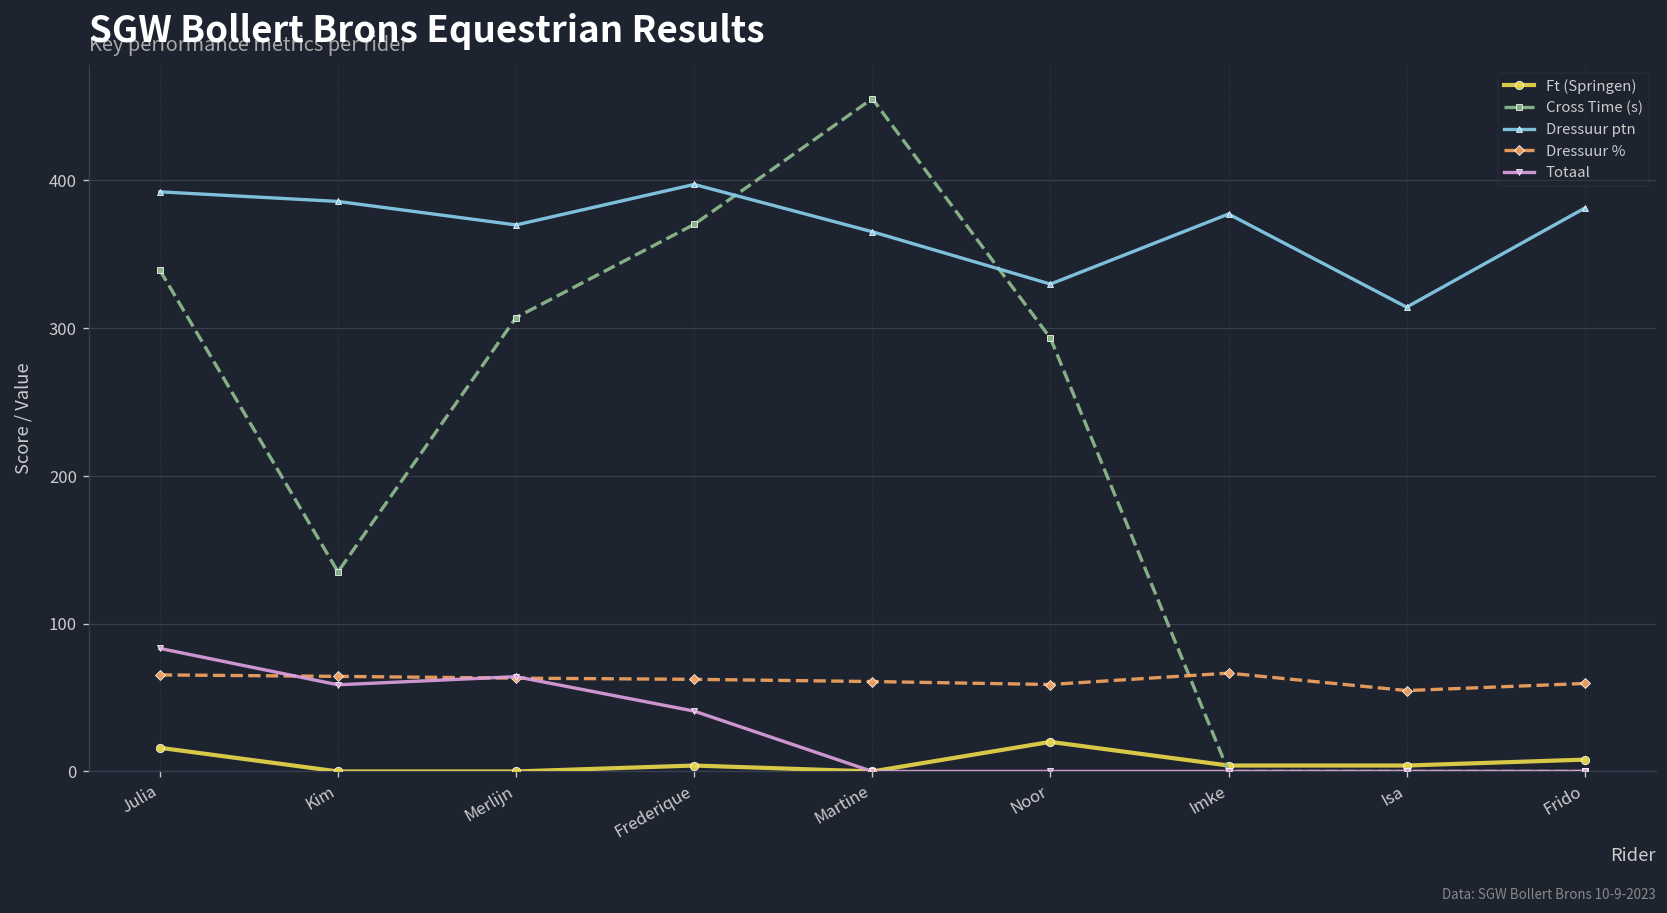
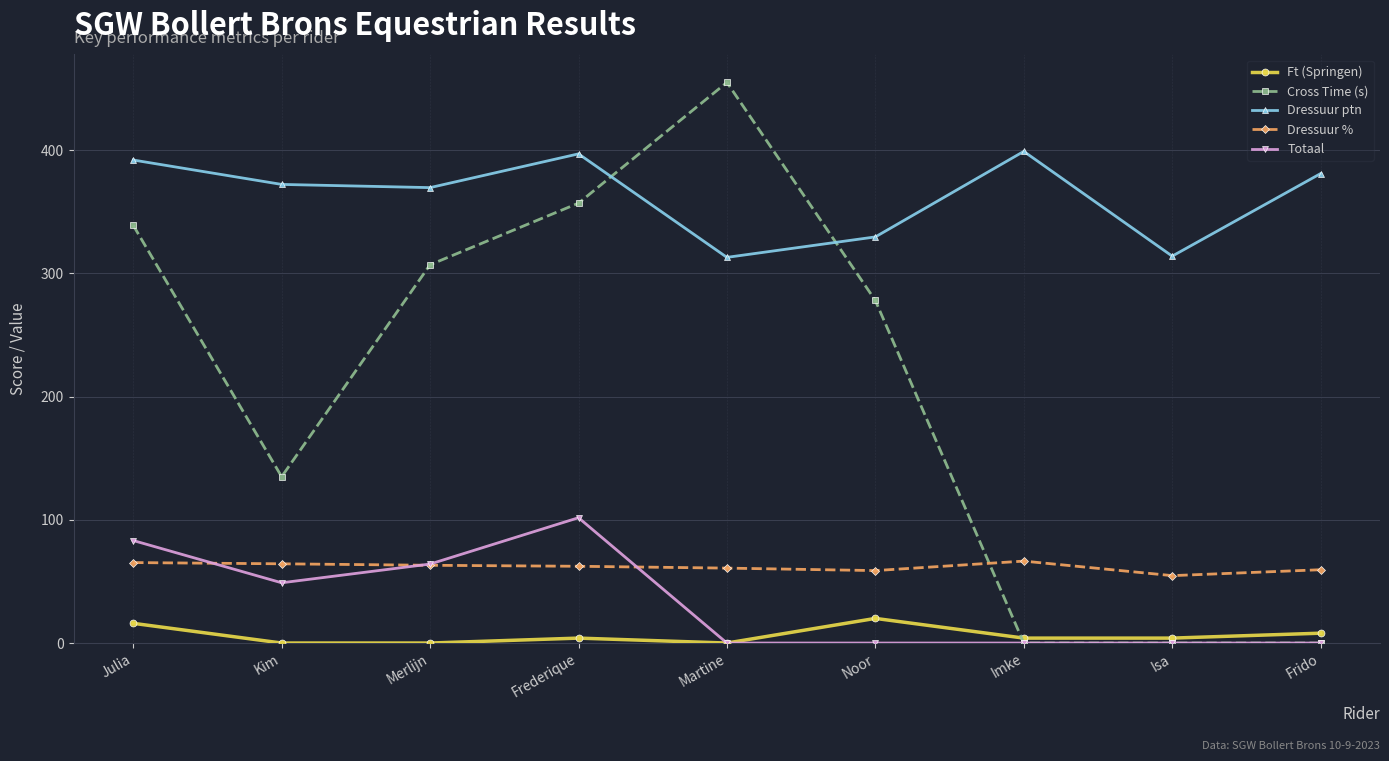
  {
    "Cross Time (s)": {
      "Julia": 339,
      "Kim": 135,
      "Merlijn": 307,
-     "Frederique": 370,
+     "Frederique": 357,
      "Martine": 455,
-     "Noor": 293
+     "Noor": 278
    },
    "Dressuur ptn": {
      "Julia": 392,
-     "Kim": 386,
+     "Kim": 372,
      "Merlijn": 370,
      "Frederique": 397,
-     "Martine": 365,
+     "Martine": 313,
      "Noor": 330,
-     "Imke": 377,
+     "Imke": 399,
      "Isa": 314,
      "Frido": 381
    },
    "Totaal": {
      "Julia": 83,
-     "Kim": 59,
-     "Frederique": 41,
+     "Kim": 49,
+     "Frederique": 102,
      "Noor": 0
    }
  }
